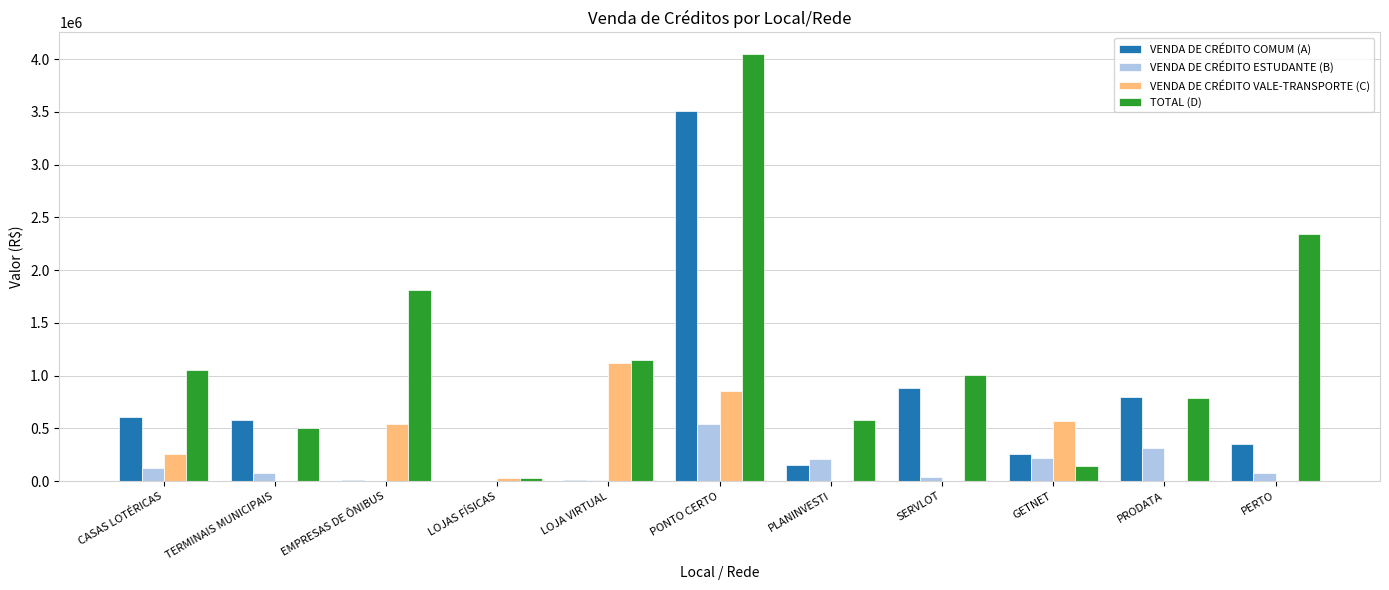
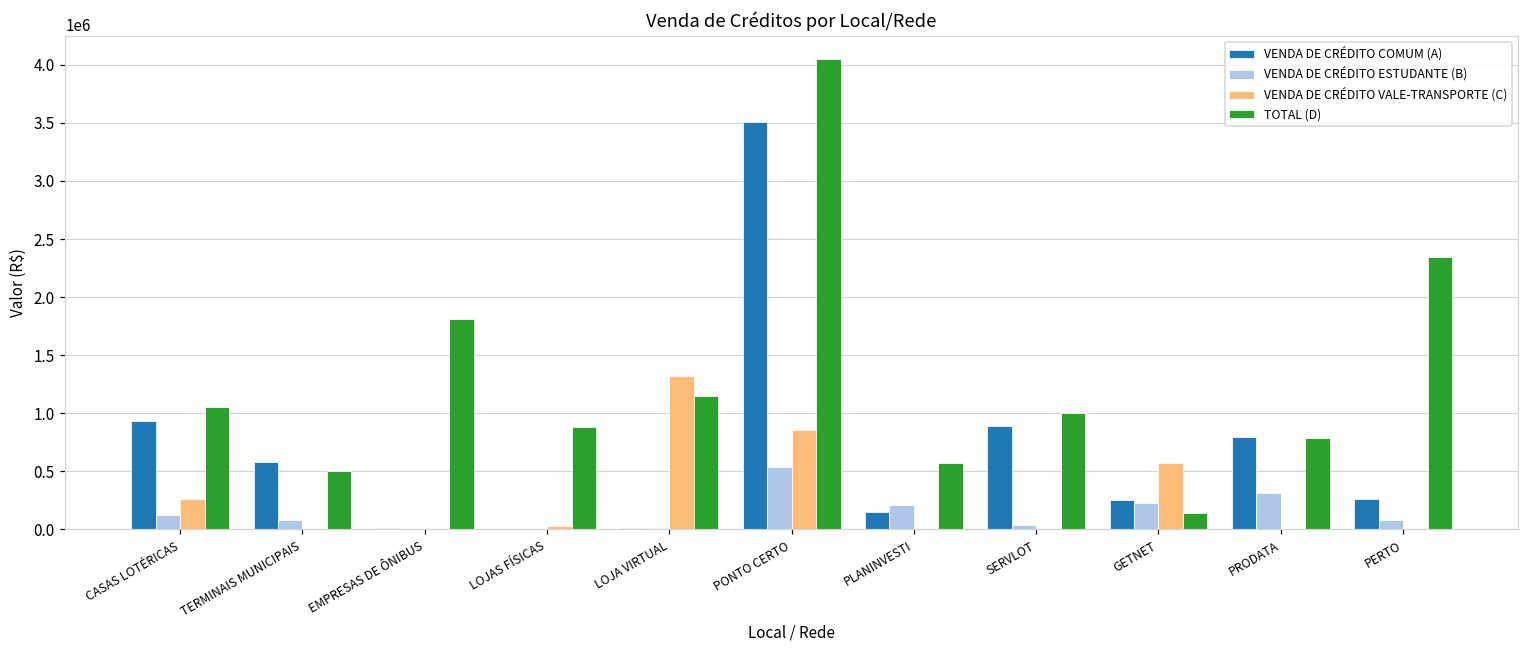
  {
    "VENDA DE CRÉDITO COMUM (A)": {
-     "CASAS LOTÉRICAS": 610000,
+     "CASAS LOTÉRICAS": 940000,
      "TERMINAIS MUNICIPAIS": 580000,
      "LOJAS FÍSICAS": 0,
      "PONTO CERTO": 3510000,
      "PLANINVESTI": 150000,
      "SERVLOT": 890000,
      "GETNET": 250000,
      "PRODATA": 800000,
-     "PERTO": 360000
+     "PERTO": 260000
    },
    "VENDA DE CRÉDITO ESTUDANTE (B)": {
      "CASAS LOTÉRICAS": 120000,
      "TERMINAIS MUNICIPAIS": 80000,
      "LOJAS FÍSICAS": 0,
      "PONTO CERTO": 540000,
      "PLANINVESTI": 210000,
      "SERVLOT": 40000,
      "GETNET": 220000,
      "PRODATA": 310000,
      "PERTO": 80000
    },
    "VENDA DE CRÉDITO VALE-TRANSPORTE (C)": {
      "CASAS LOTÉRICAS": 260000,
      "TERMINAIS MUNICIPAIS": 0,
-     "EMPRESAS DE ÔNIBUS": 540000,
+     "EMPRESAS DE ÔNIBUS": 0,
      "LOJAS FÍSICAS": 30000,
-     "LOJA VIRTUAL": 1120000,
+     "LOJA VIRTUAL": 1320000,
      "PONTO CERTO": 850000,
      "PLANINVESTI": 0,
      "SERVLOT": 0,
      "GETNET": 570000,
      "PRODATA": 0,
      "PERTO": 0
    },
    "TOTAL (D)": {
      "CASAS LOTÉRICAS": 1060000,
      "TERMINAIS MUNICIPAIS": 500000,
      "EMPRESAS DE ÔNIBUS": 1810000,
-     "LOJAS FÍSICAS": 30000,
+     "LOJAS FÍSICAS": 880000,
      "LOJA VIRTUAL": 1150000,
      "PONTO CERTO": 4050000,
      "PLANINVESTI": 570000,
      "SERVLOT": 1000000,
      "GETNET": 140000,
      "PRODATA": 780000,
      "PERTO": 2340000
    }
  }
